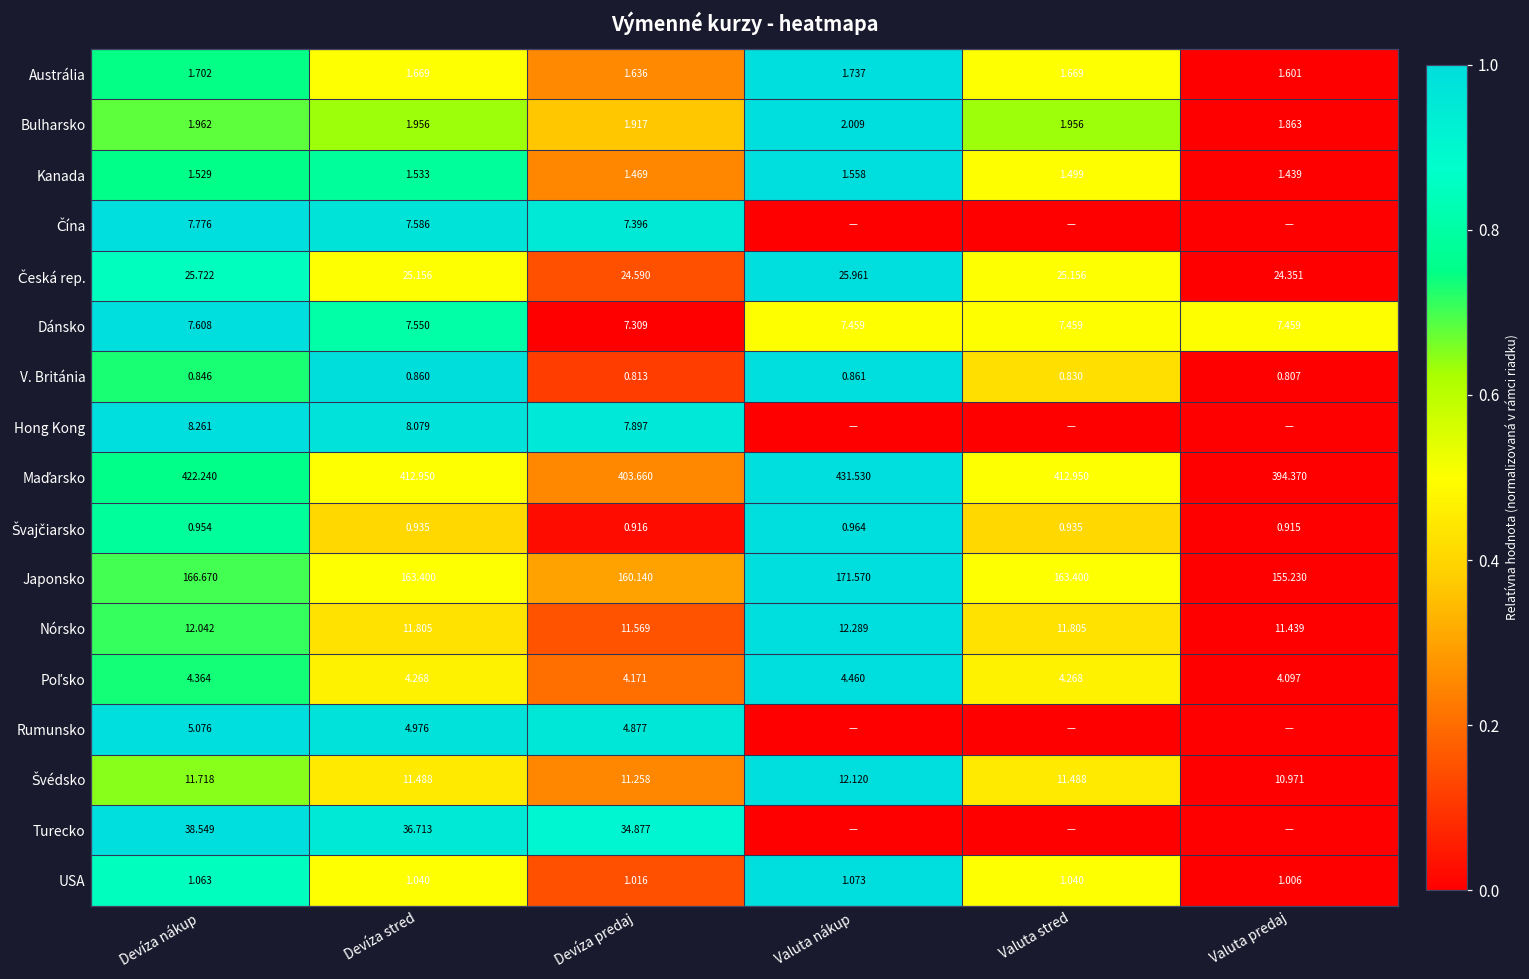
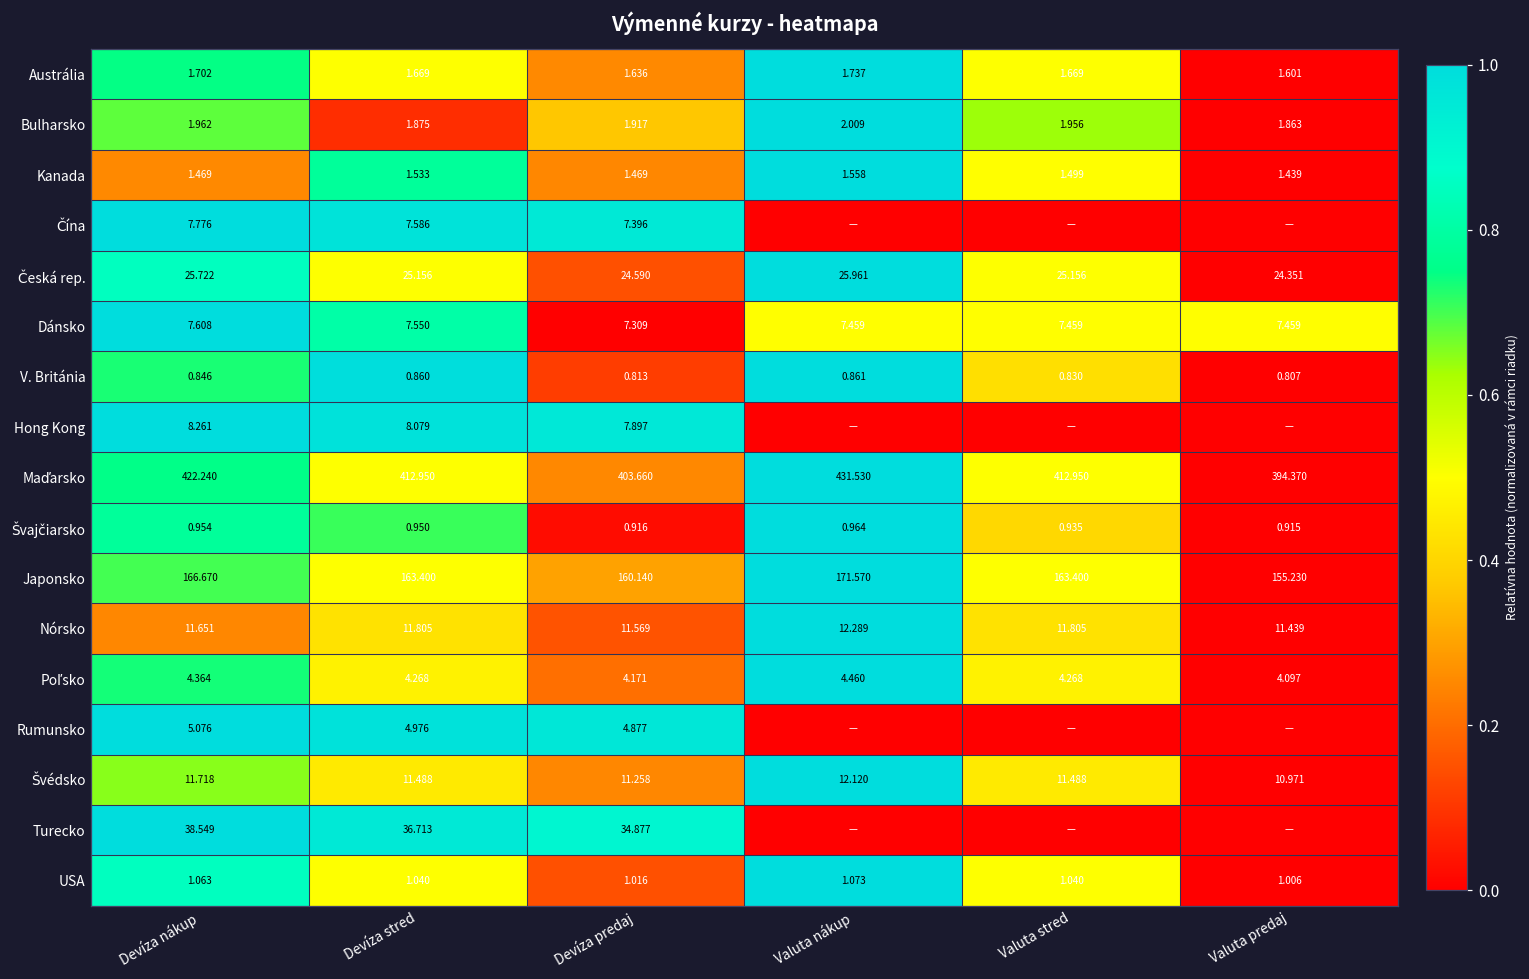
  {
    "Austrália": {
      "Devíza nákup": 1.702,
      "Devíza stred": 1.669,
      "Devíza predaj": 1.636,
      "Valuta nákup": 1.737,
      "Valuta stred": 1.669,
      "Valuta predaj": 1.601
    },
    "Bulharsko": {
      "Devíza nákup": 1.962,
-     "Devíza stred": 1.956,
+     "Devíza stred": 1.875,
      "Devíza predaj": 1.917,
      "Valuta nákup": 2.009,
      "Valuta stred": 1.956,
      "Valuta predaj": 1.863
    },
    "Kanada": {
-     "Devíza nákup": 1.529,
+     "Devíza nákup": 1.469,
      "Devíza stred": 1.533,
      "Devíza predaj": 1.469,
      "Valuta nákup": 1.558,
      "Valuta stred": 1.499,
      "Valuta predaj": 1.439
    },
    "Čína": {
      "Devíza nákup": 7.776,
      "Devíza stred": 7.586,
      "Devíza predaj": 7.396
    },
    "Česká rep.": {
      "Devíza nákup": 25.722,
      "Devíza stred": 25.156,
      "Devíza predaj": 24.590,
      "Valuta nákup": 25.961,
      "Valuta stred": 25.156,
      "Valuta predaj": 24.351
    },
    "Dánsko": {
      "Devíza nákup": 7.608,
      "Devíza stred": 7.550,
      "Devíza predaj": 7.309,
      "Valuta nákup": 7.459,
      "Valuta stred": 7.459,
      "Valuta predaj": 7.459
    },
    "V. Británia": {
      "Devíza nákup": 0.846,
      "Devíza stred": 0.860,
      "Devíza predaj": 0.813,
      "Valuta nákup": 0.861,
      "Valuta stred": 0.830,
      "Valuta predaj": 0.807
    },
    "Hong Kong": {
      "Devíza nákup": 8.261,
      "Devíza stred": 8.079,
      "Devíza predaj": 7.897
    },
    "Maďarsko": {
      "Devíza nákup": 422.240,
      "Devíza stred": 412.950,
      "Devíza predaj": 403.660,
      "Valuta nákup": 431.530,
      "Valuta stred": 412.950,
      "Valuta predaj": 394.370
    },
    "Švajčiarsko": {
      "Devíza nákup": 0.954,
-     "Devíza stred": 0.935,
+     "Devíza stred": 0.950,
      "Devíza predaj": 0.916,
      "Valuta nákup": 0.964,
      "Valuta stred": 0.935,
      "Valuta predaj": 0.915
    },
    "Japonsko": {
      "Devíza nákup": 166.670,
      "Devíza stred": 163.400,
      "Devíza predaj": 160.140,
      "Valuta nákup": 171.570,
      "Valuta stred": 163.400,
      "Valuta predaj": 155.230
    },
    "Nórsko": {
-     "Devíza nákup": 12.042,
+     "Devíza nákup": 11.651,
      "Devíza stred": 11.805,
      "Devíza predaj": 11.569,
      "Valuta nákup": 12.289,
      "Valuta stred": 11.805,
      "Valuta predaj": 11.439
    },
    "Poľsko": {
      "Devíza nákup": 4.364,
      "Devíza stred": 4.268,
      "Devíza predaj": 4.171,
      "Valuta nákup": 4.460,
      "Valuta stred": 4.268,
      "Valuta predaj": 4.097
    },
    "Rumunsko": {
      "Devíza nákup": 5.076,
      "Devíza stred": 4.976,
      "Devíza predaj": 4.877
    },
    "Švédsko": {
      "Devíza nákup": 11.718,
      "Devíza stred": 11.488,
      "Devíza predaj": 11.258,
      "Valuta nákup": 12.120,
      "Valuta stred": 11.488,
      "Valuta predaj": 10.971
    },
    "Turecko": {
      "Devíza nákup": 38.549,
      "Devíza stred": 36.713,
      "Devíza predaj": 34.877
    },
    "USA": {
      "Devíza nákup": 1.063,
      "Devíza stred": 1.040,
      "Devíza predaj": 1.016,
      "Valuta nákup": 1.073,
      "Valuta stred": 1.040,
      "Valuta predaj": 1.006
    }
  }
